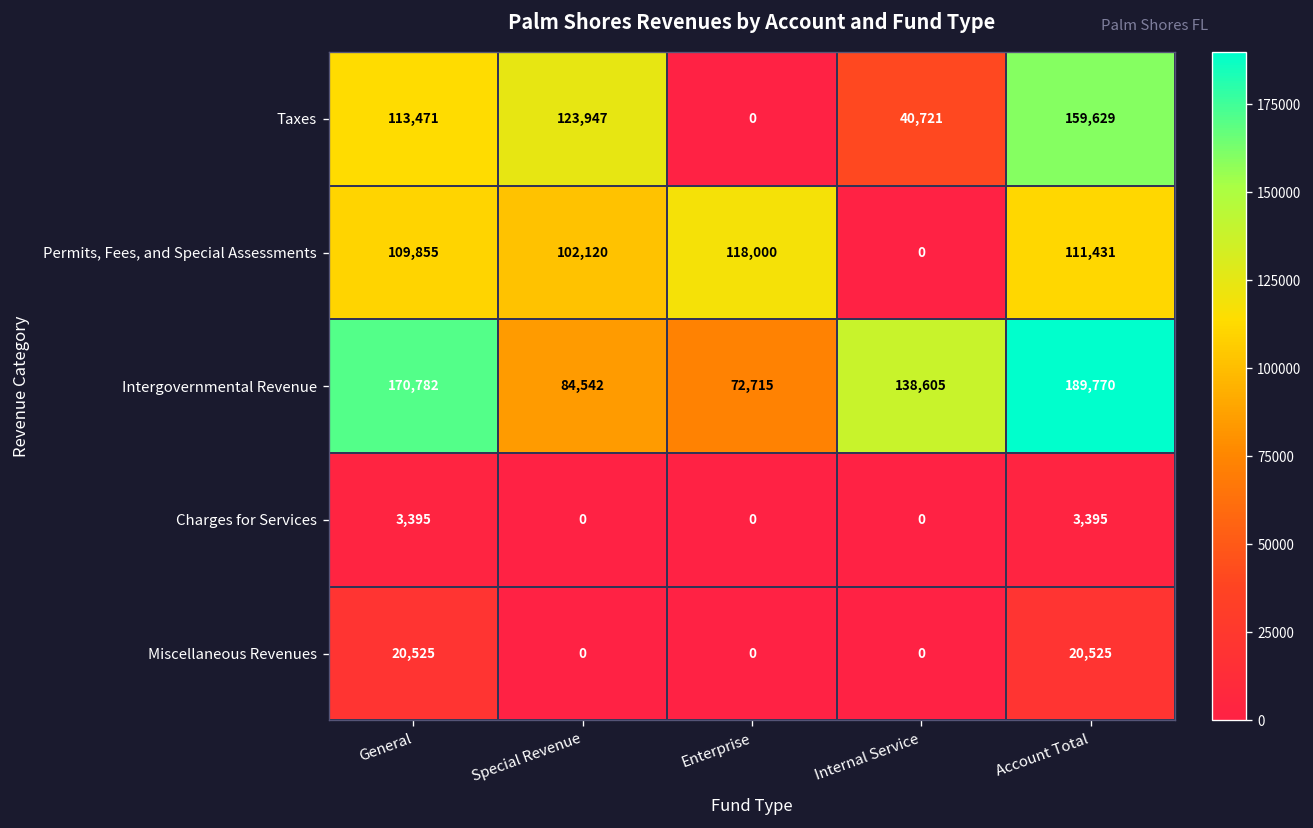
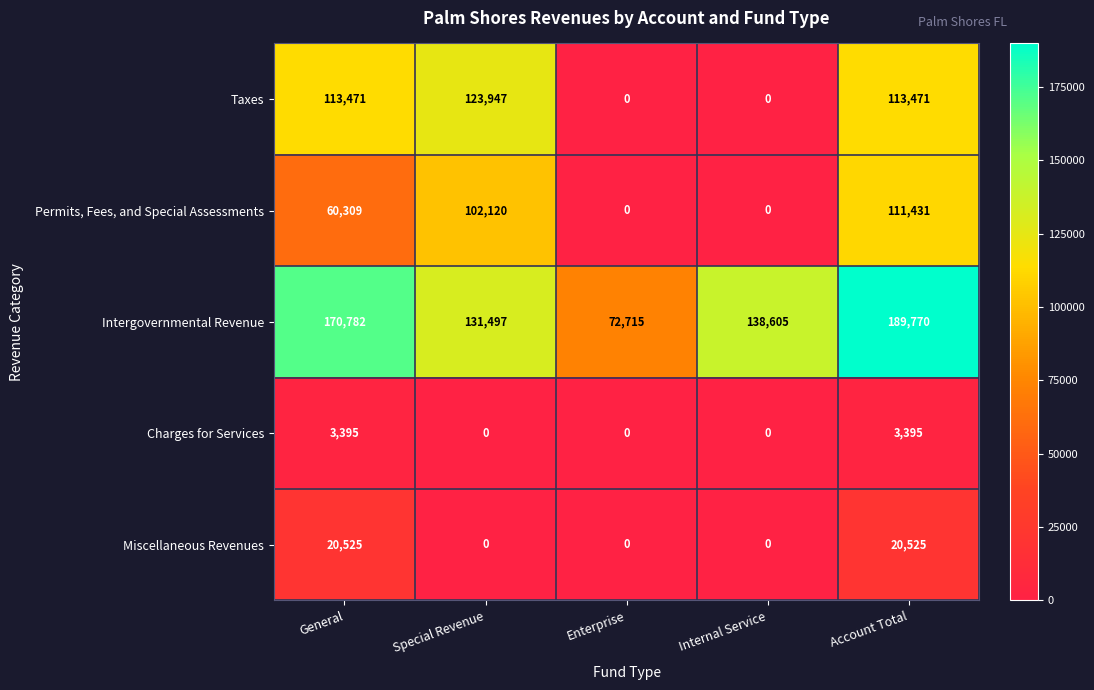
  {
    "Taxes": {
      "General": "113,471",
      "Special Revenue": "123,947",
      "Enterprise": "0",
-     "Internal Service": "40,721",
-     "Account Total": "159,629"
+     "Internal Service": "0",
+     "Account Total": "113,471"
    },
    "Permits, Fees, and Special Assessments": {
-     "General": "109,855",
+     "General": "60,309",
      "Special Revenue": "102,120",
-     "Enterprise": "118,000",
+     "Enterprise": "0",
      "Internal Service": "0",
      "Account Total": "111,431"
    },
    "Intergovernmental Revenue": {
      "General": "170,782",
-     "Special Revenue": "84,542",
+     "Special Revenue": "131,497",
      "Enterprise": "72,715",
      "Internal Service": "138,605",
      "Account Total": "189,770"
    },
    "Charges for Services": {
      "General": "3,395",
      "Special Revenue": "0",
      "Enterprise": "0",
      "Internal Service": "0",
      "Account Total": "3,395"
    },
    "Miscellaneous Revenues": {
      "General": "20,525",
      "Special Revenue": "0",
      "Enterprise": "0",
      "Internal Service": "0",
      "Account Total": "20,525"
    }
  }
